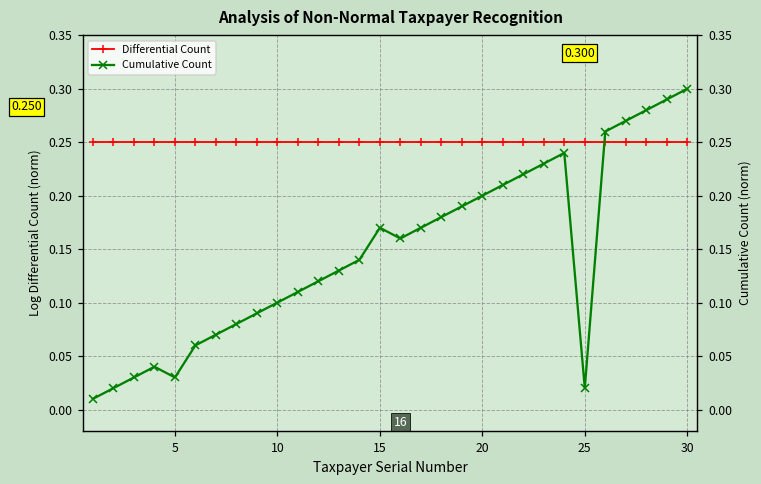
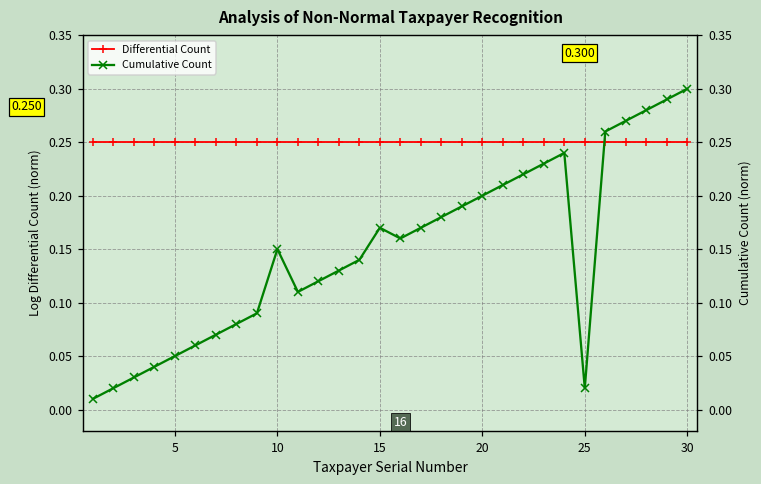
  {
    "Differential Count": {
      "5": 0.25,
      "10": 0.25,
      "15": 0.25,
      "20": 0.25,
      "25": 0.25,
      "30": 0.25
    },
    "Cumulative Count": {
-     "5": 0.03,
-     "10": 0.10,
+     "5": 0.05,
+     "10": 0.15,
      "15": 0.17,
      "20": 0.20,
      "25": 0.02,
      "30": 0.30
    }
  }
